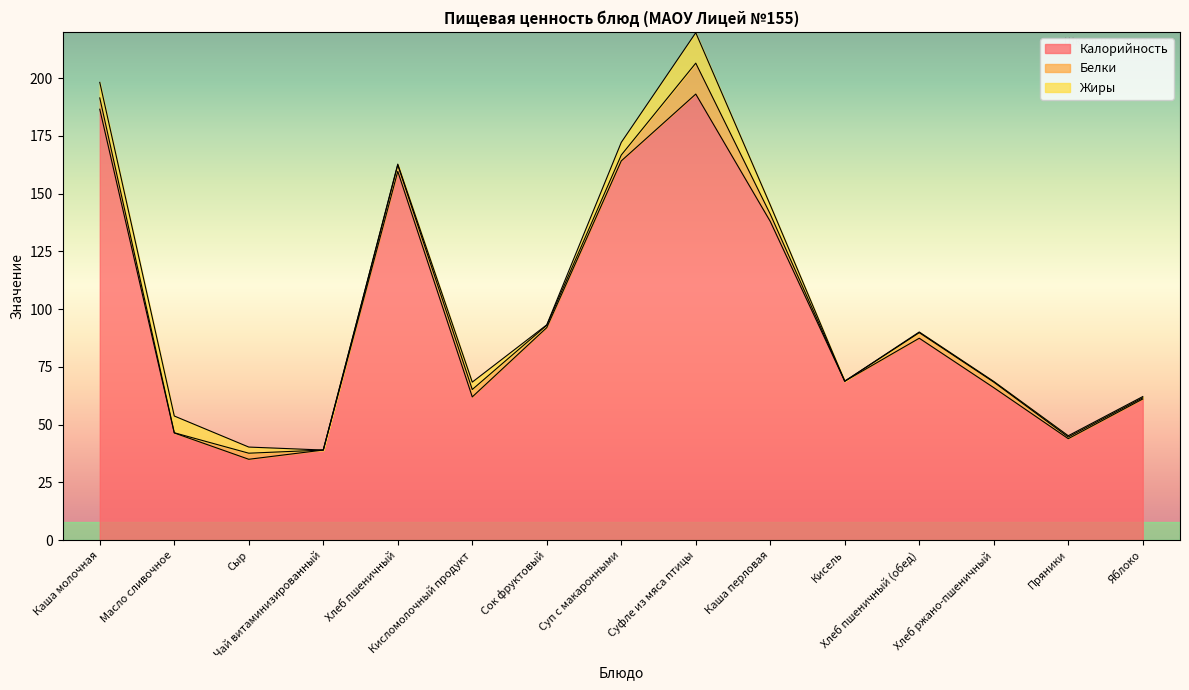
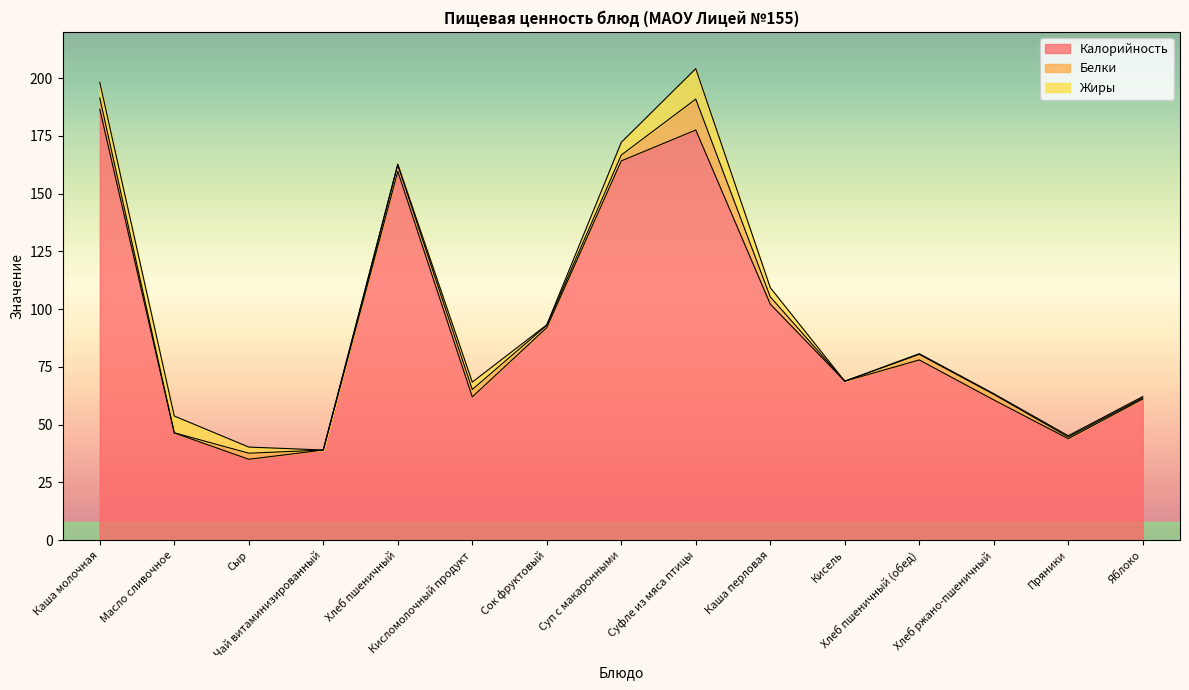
  {
    "Калорийность": {
      "Каша молочная": 187,
      "Сыр": 35,
      "Хлеб пшеничный": 160,
      "Кисломолочный продукт": 62,
      "Суп с макаронными": 164,
-     "Суфле из мяса птицы": 193,
-     "Каша перловая": 138,
-     "Хлеб пшеничный (обед)": 87,
-     "Хлеб ржано-пшеничный": 66
+     "Суфле из мяса птицы": 178,
+     "Каша перловая": 102,
+     "Хлеб пшеничный (обед)": 78,
+     "Хлеб ржано-пшеничный": 61
    }
  }
